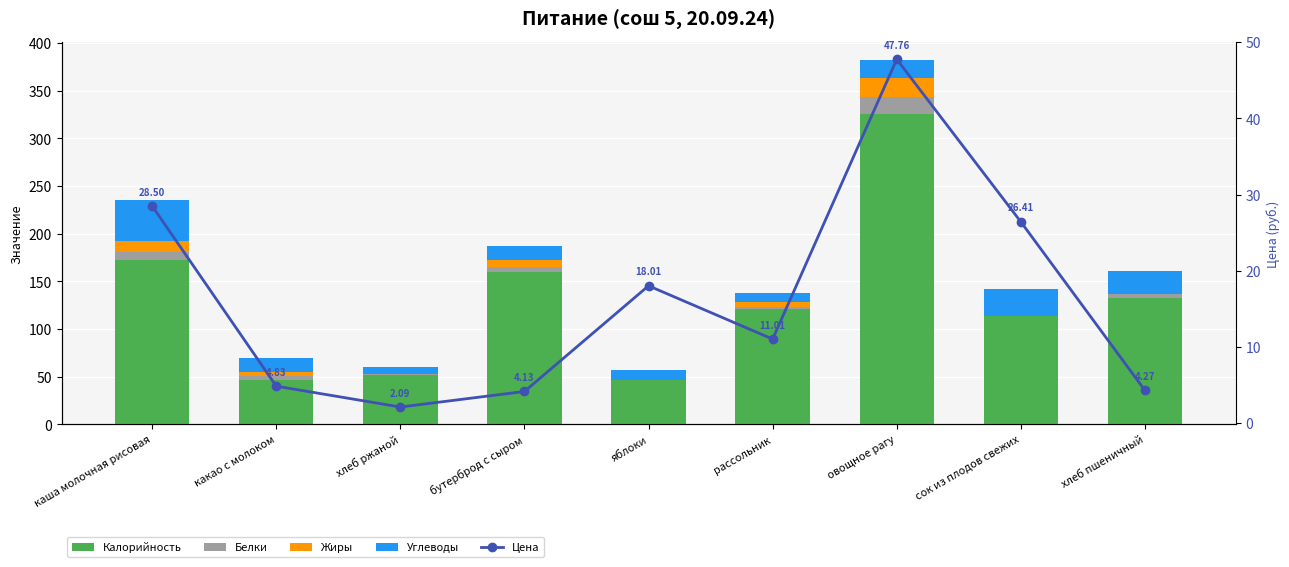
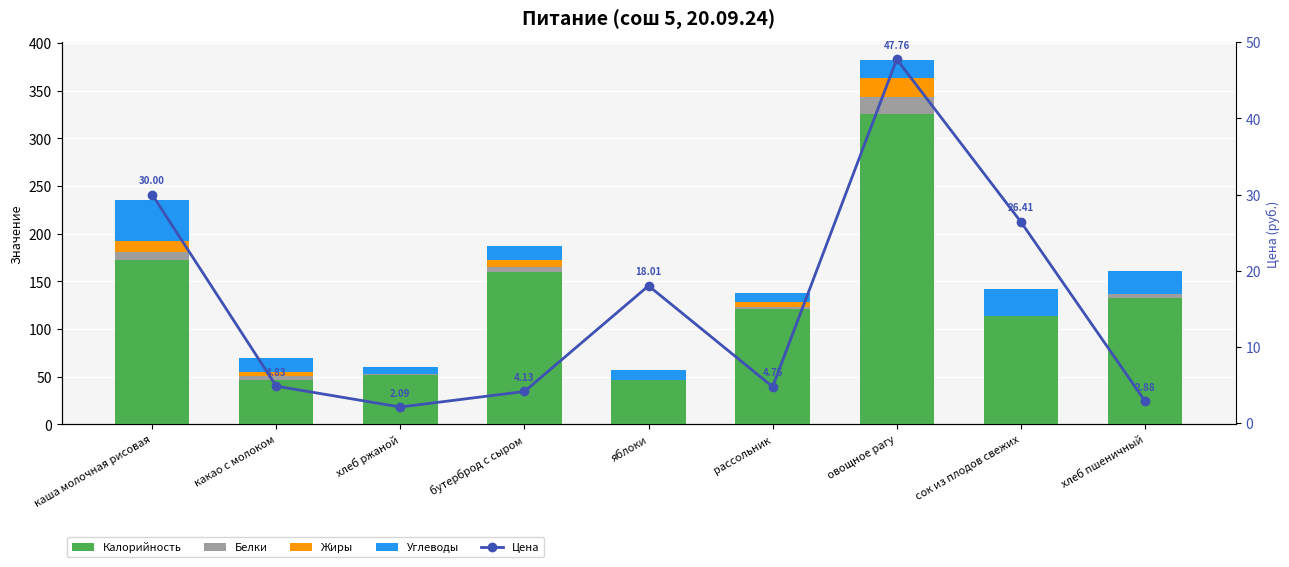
  {
    "Цена": {
-     "каша молочная рисовая": 28.50,
+     "каша молочная рисовая": 30.00,
      "какао с молоком": 4.83,
      "хлеб ржаной": 2.09,
      "бутерброд с сыром": 4.13,
      "яблоки": 18.01,
-     "рассольник": 11.01,
+     "рассольник": 4.75,
      "овощное рагу": 47.76,
      "сок из плодов свежих": 26.41,
-     "хлеб пшеничный": 4.27
+     "хлеб пшеничный": 2.88
    }
  }
